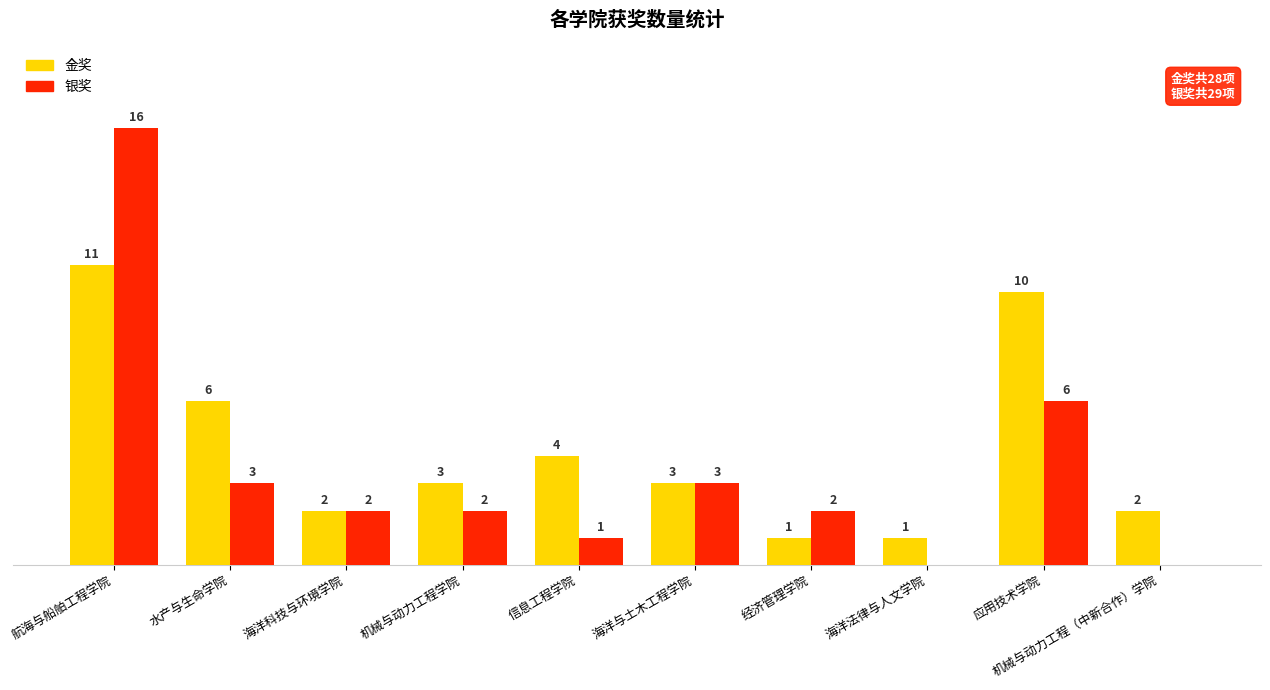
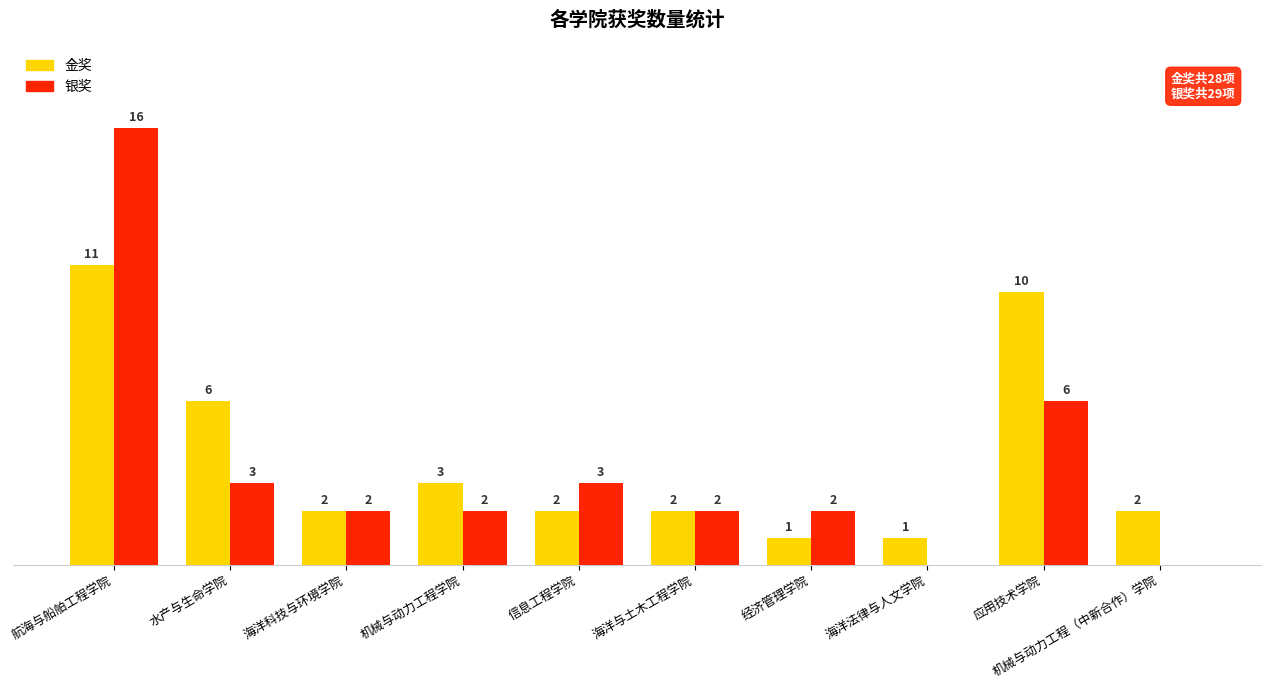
  {
    "金奖": {
      "航海与船舶工程学院": 11,
      "水产与生命学院": 6,
      "海洋科技与环境学院": 2,
      "机械与动力工程学院": 3,
-     "信息工程学院": 4,
-     "海洋与土木工程学院": 3,
+     "信息工程学院": 2,
+     "海洋与土木工程学院": 2,
      "经济管理学院": 1,
      "海洋法律与人文学院": 1,
      "应用技术学院": 10,
      "机械与动力工程（中新合作）学院": 2
    },
    "银奖": {
      "航海与船舶工程学院": 16,
      "水产与生命学院": 3,
      "海洋科技与环境学院": 2,
      "机械与动力工程学院": 2,
-     "信息工程学院": 1,
-     "海洋与土木工程学院": 3,
+     "信息工程学院": 3,
+     "海洋与土木工程学院": 2,
      "经济管理学院": 2,
      "应用技术学院": 6
    }
  }
